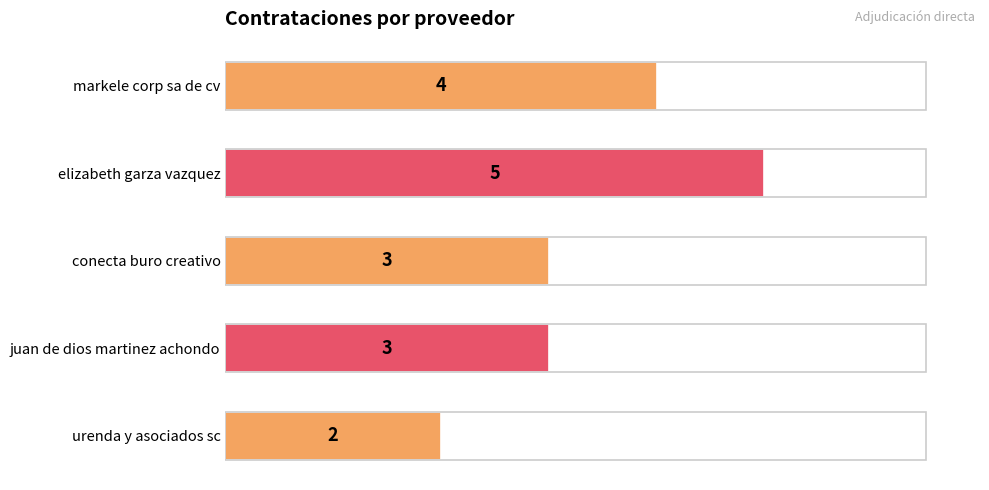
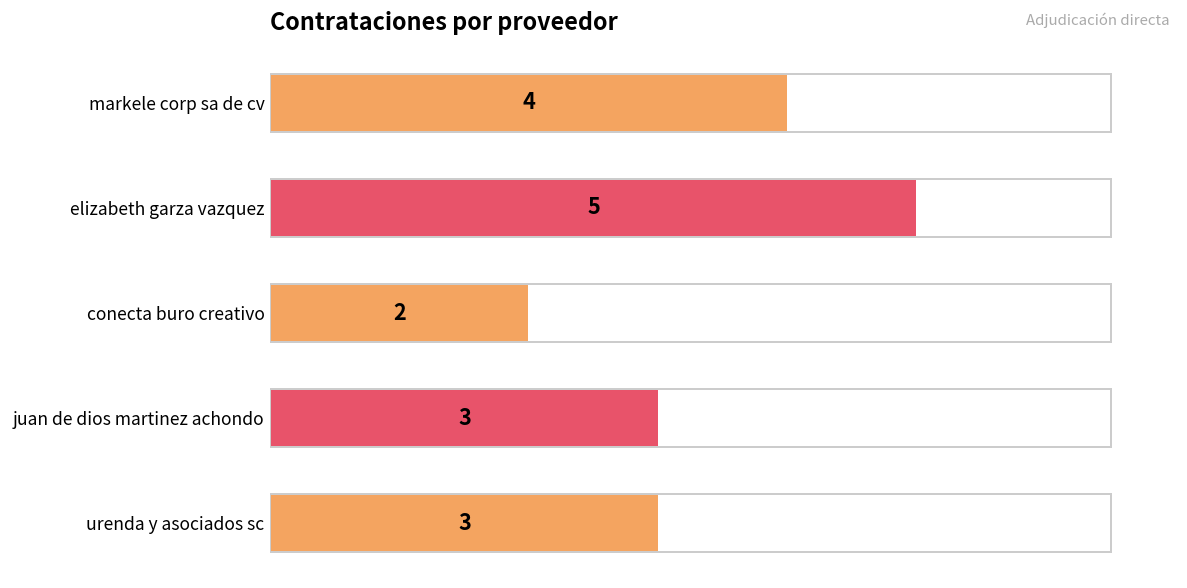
  {
    "markele corp sa de cv": 4,
    "elizabeth garza vazquez": 5,
-   "conecta buro creativo": 3,
+   "conecta buro creativo": 2,
    "juan de dios martinez achondo": 3,
-   "urenda y asociados sc": 2
+   "urenda y asociados sc": 3
  }
